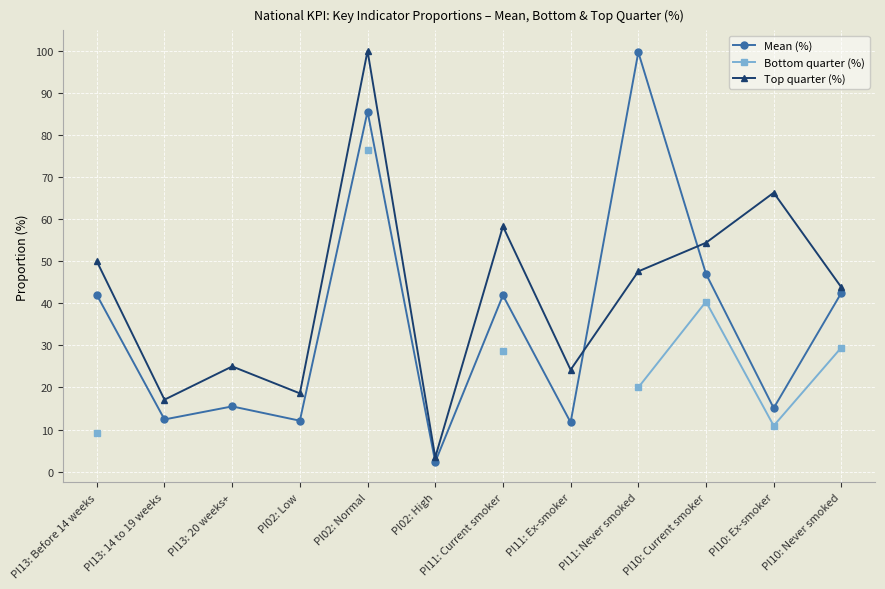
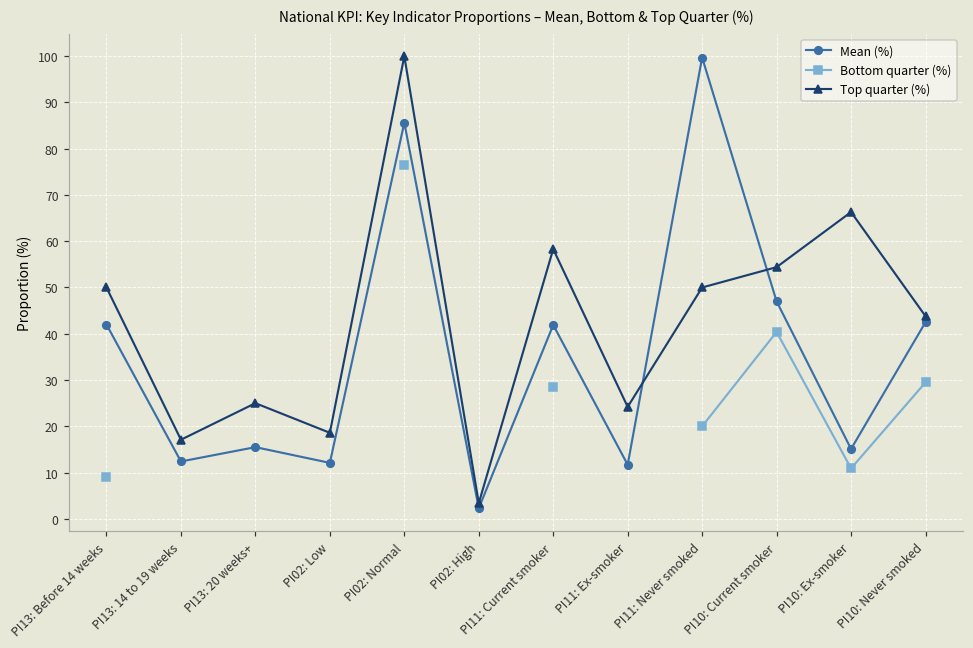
  {
    "Mean (%)": {
      "PI13: Before 14 weeks": 42,
      "PI13: 14 to 19 weeks": 12,
      "PI13: 20 weeks+": 16,
      "PI02: Low": 12,
      "PI02: Normal": 86,
      "PI02: High": 2,
      "PI11: Current smoker": 42,
      "PI11: Ex-smoker": 12,
      "PI11: Never smoked": 100,
      "PI10: Current smoker": 47,
      "PI10: Ex-smoker": 15,
      "PI10: Never smoked": 43
    },
    "Bottom quarter (%)": {
      "PI13: Before 14 weeks": 9,
      "PI02: Normal": 76,
      "PI11: Current smoker": 29,
      "PI11: Never smoked": 20,
      "PI10: Current smoker": 40,
      "PI10: Ex-smoker": 11,
      "PI10: Never smoked": 30
    },
    "Top quarter (%)": {
      "PI13: Before 14 weeks": 50,
      "PI13: 14 to 19 weeks": 17,
      "PI13: 20 weeks+": 25,
      "PI02: Low": 19,
      "PI02: Normal": 100,
      "PI02: High": 3,
      "PI11: Current smoker": 58,
      "PI11: Ex-smoker": 24,
-     "PI11: Never smoked": 48,
+     "PI11: Never smoked": 50,
      "PI10: Current smoker": 54,
      "PI10: Ex-smoker": 66,
      "PI10: Never smoked": 44
    }
  }
